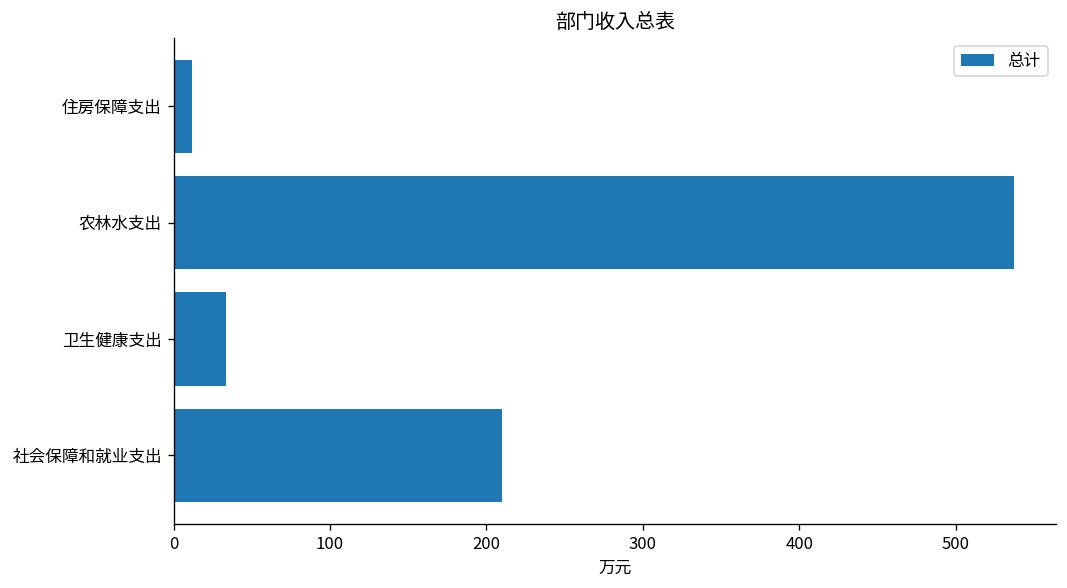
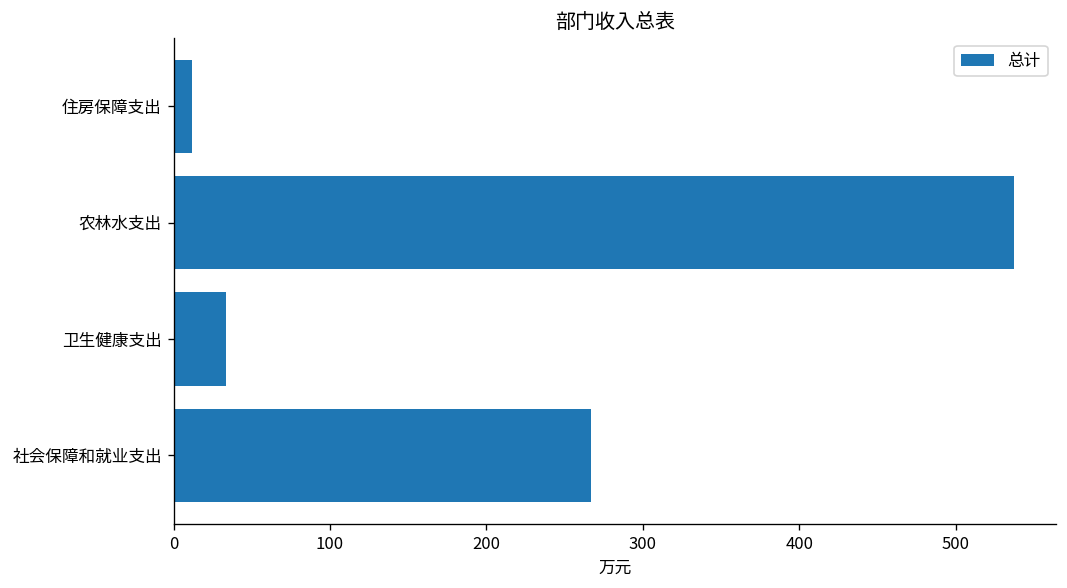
  {
    "住房保障支出": 12,
    "农林水支出": 537,
    "卫生健康支出": 34,
-   "社会保障和就业支出": 210
+   "社会保障和就业支出": 267
  }
